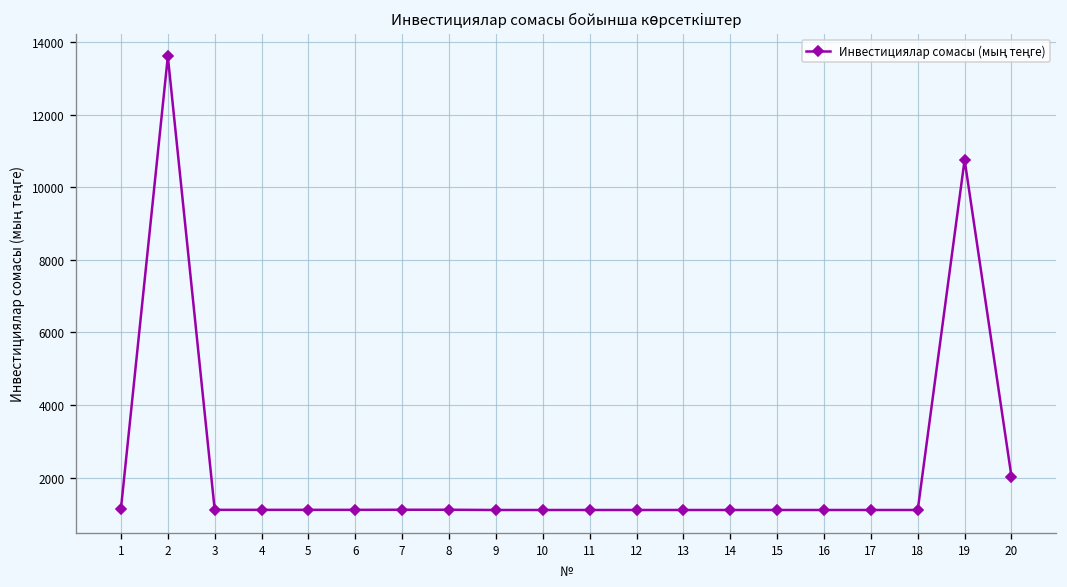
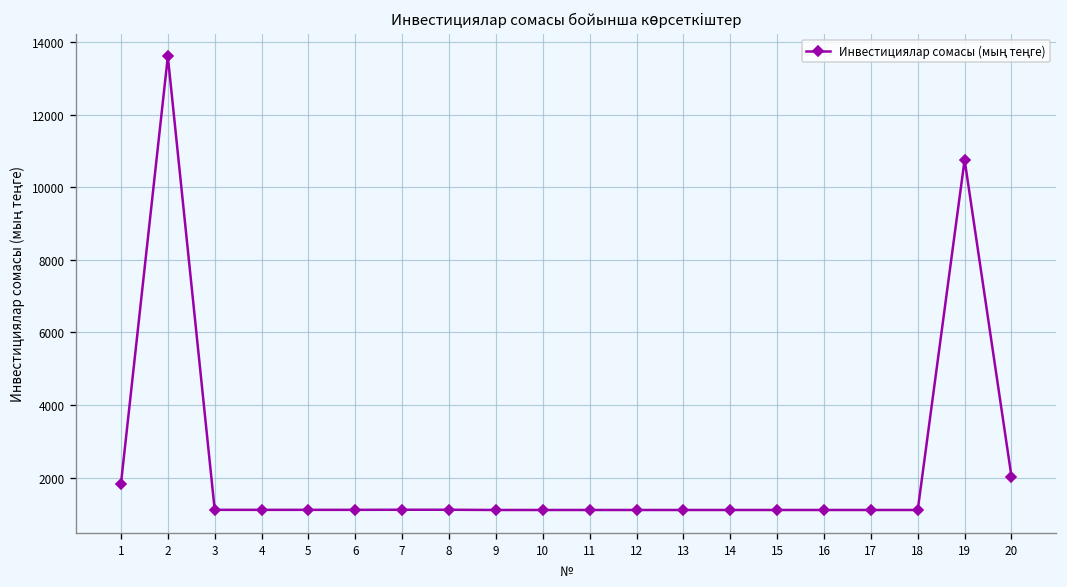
  {
-   "1": 1200,
+   "1": 1800,
    "2": 13600,
    "3": 1100,
    "4": 1100,
    "5": 1100,
    "6": 1100,
    "7": 1100,
    "8": 1100,
    "9": 1100,
    "10": 1100,
    "11": 1100,
    "12": 1100,
    "13": 1100,
    "14": 1100,
    "15": 1100,
    "16": 1100,
    "17": 1100,
    "18": 1100,
    "19": 10800,
    "20": 2000
  }
